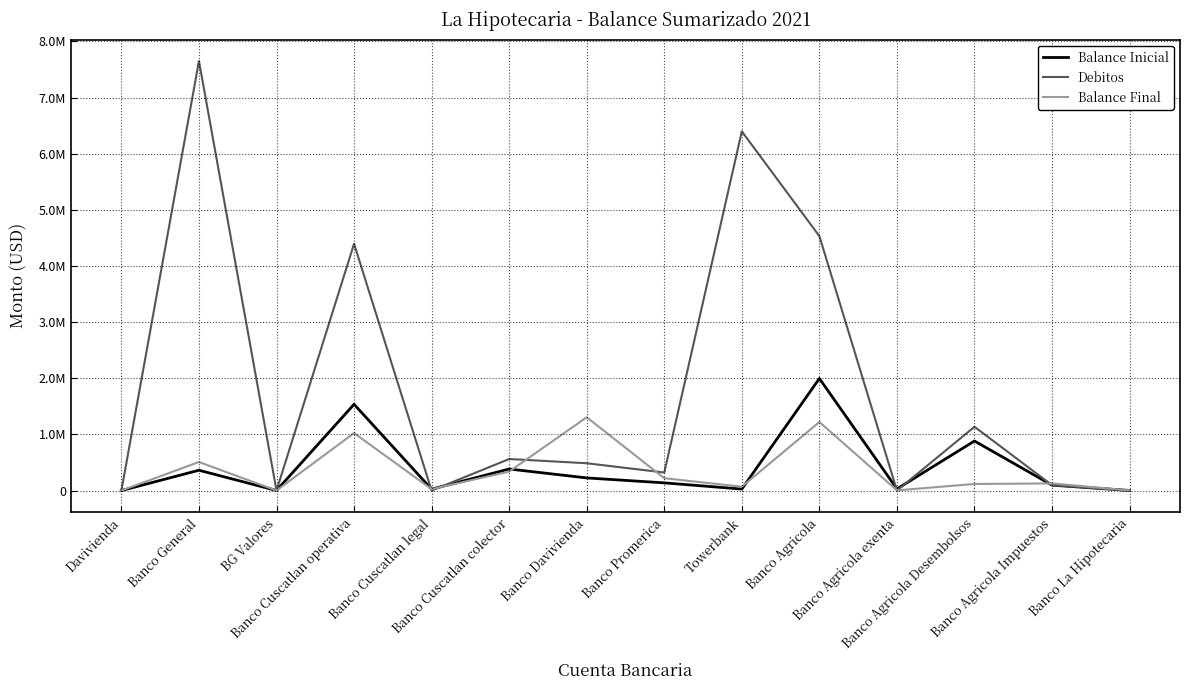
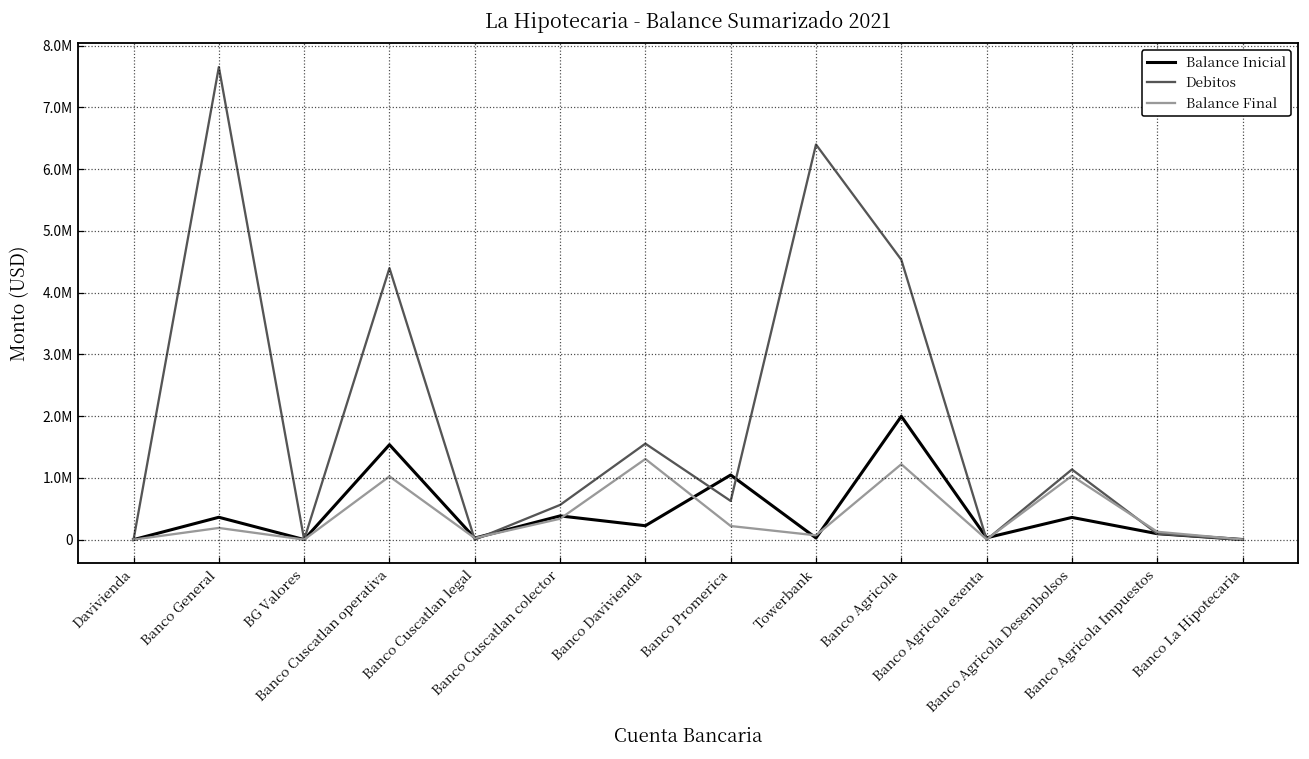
  {
    "Balance Inicial": {
      "Banco General": 400000,
      "Banco Cuscatlan operativa": 1500000,
      "Banco Cuscatlan colector": 400000,
      "Banco Davivienda": 200000,
-     "Banco Promerica": 100000,
+     "Banco Promerica": 1000000,
      "Banco Agricola": 2000000,
-     "Banco Agricola Desembolsos": 900000
+     "Banco Agricola Desembolsos": 400000
    },
    "Debitos": {
      "Banco General": 7700000,
      "Banco Cuscatlan operativa": 4400000,
      "Banco Cuscatlan colector": 600000,
-     "Banco Davivienda": 500000,
-     "Banco Promerica": 300000,
+     "Banco Davivienda": 1600000,
+     "Banco Promerica": 600000,
      "Towerbank": 6400000,
      "Banco Agricola": 4500000,
      "Banco Agricola Desembolsos": 1100000
    },
    "Balance Final": {
-     "Banco General": 500000,
+     "Banco General": 200000,
      "Banco Cuscatlan operativa": 1000000,
      "Banco Cuscatlan colector": 300000,
      "Banco Davivienda": 1300000,
      "Banco Promerica": 200000,
      "Banco Agricola": 1200000,
-     "Banco Agricola Desembolsos": 100000
+     "Banco Agricola Desembolsos": 1000000
    }
  }
